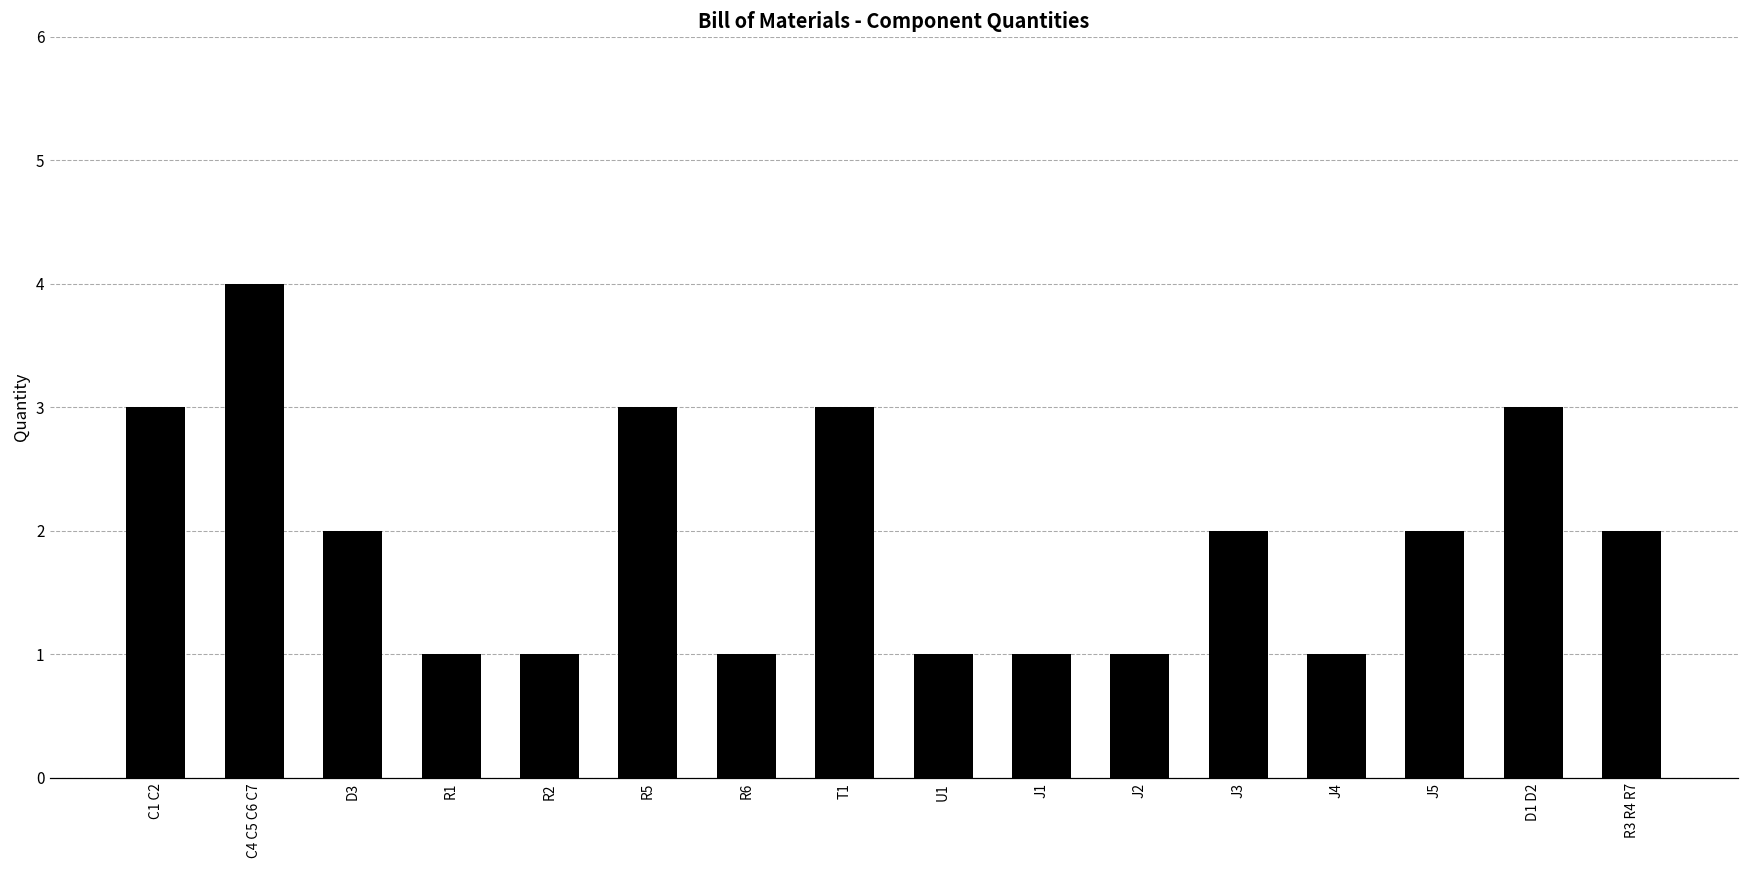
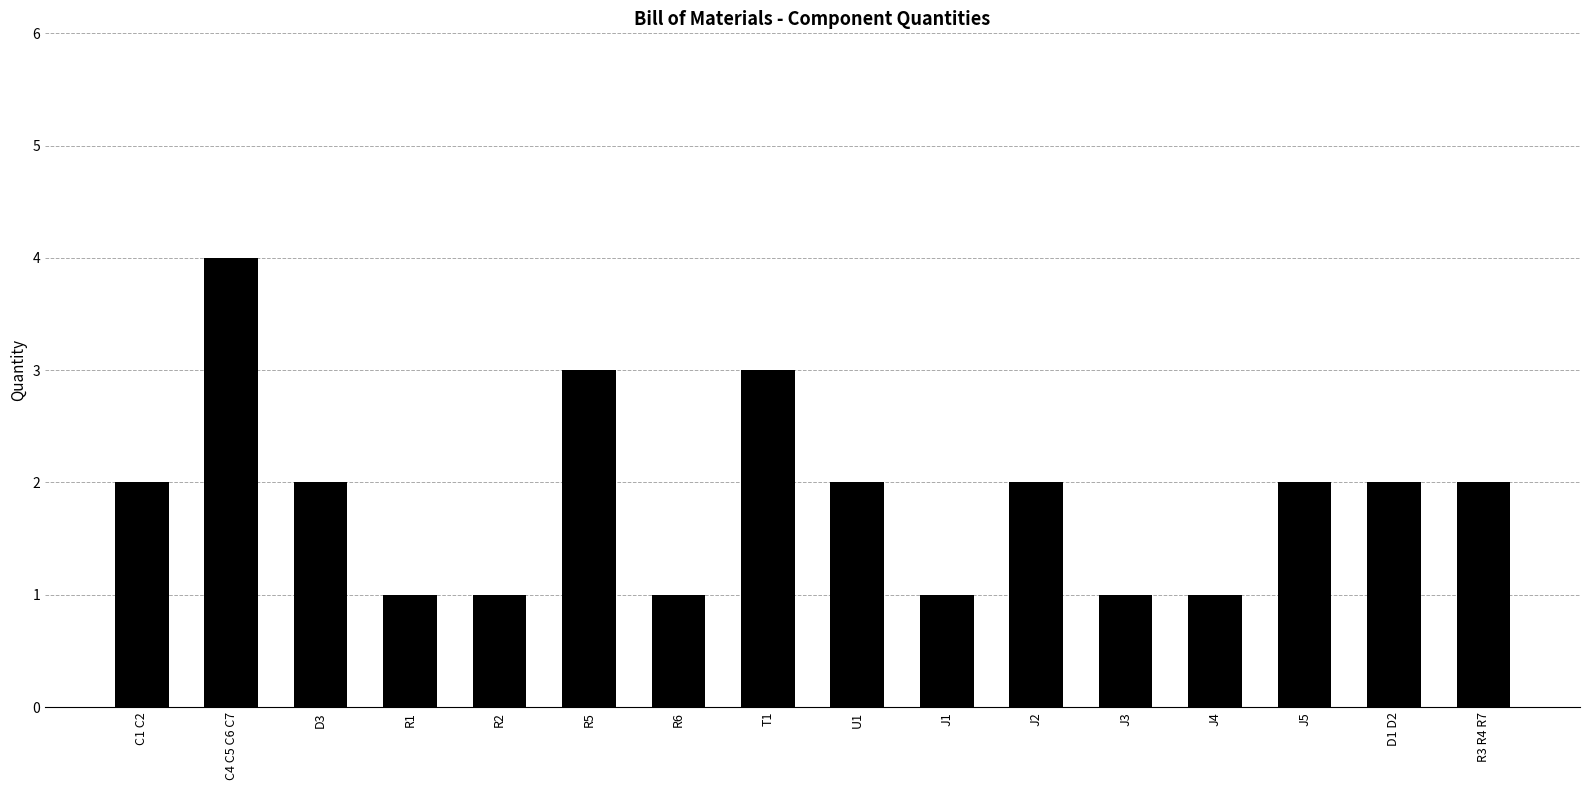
  {
-   "C1 C2": 3,
+   "C1 C2": 2,
    "C4 C5 C6 C7": 4,
    "D3": 2,
    "R1": 1,
    "R2": 1,
    "R5": 3,
    "R6": 1,
    "T1": 3,
-   "U1": 1,
+   "U1": 2,
    "J1": 1,
-   "J2": 1,
-   "J3": 2,
+   "J2": 2,
+   "J3": 1,
    "J4": 1,
    "J5": 2,
-   "D1 D2": 3,
+   "D1 D2": 2,
    "R3 R4 R7": 2
  }
